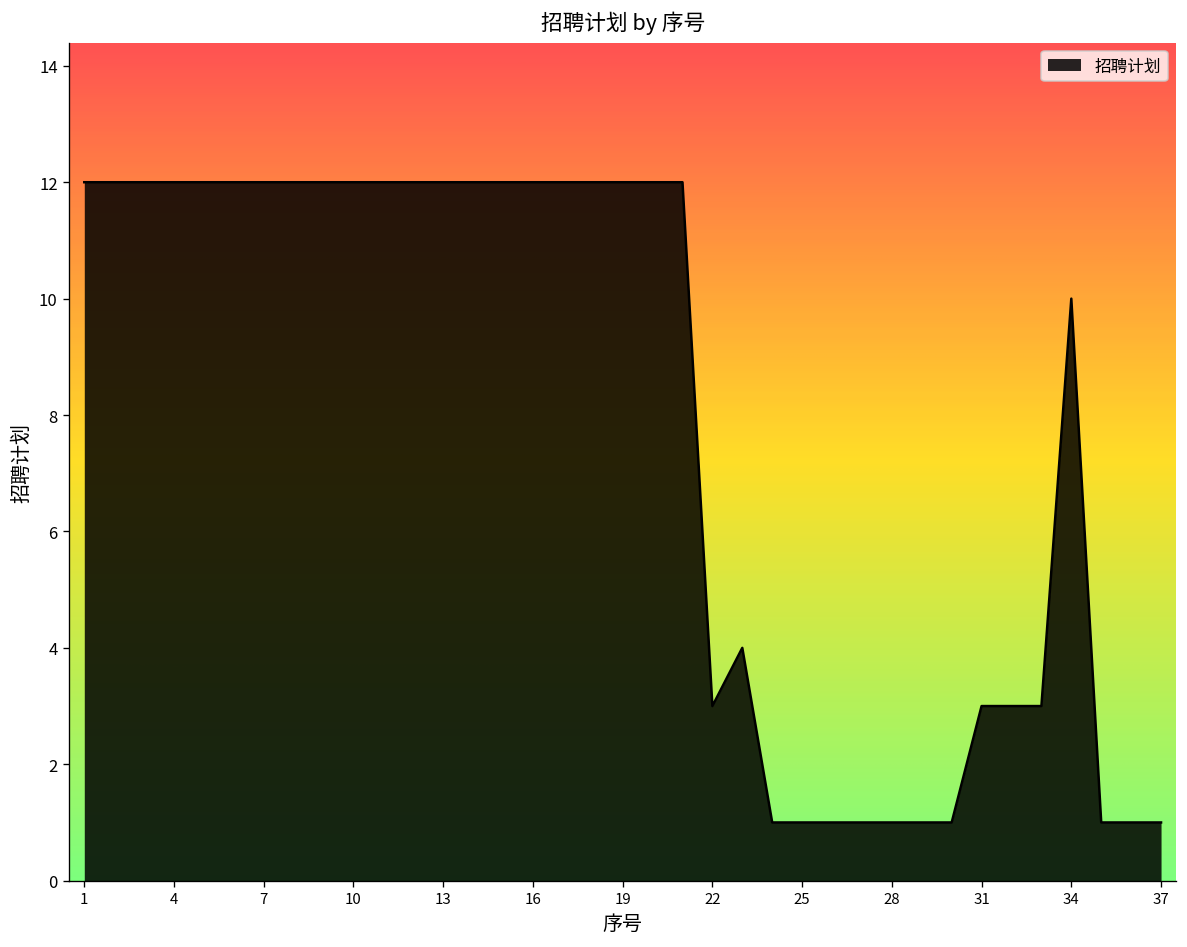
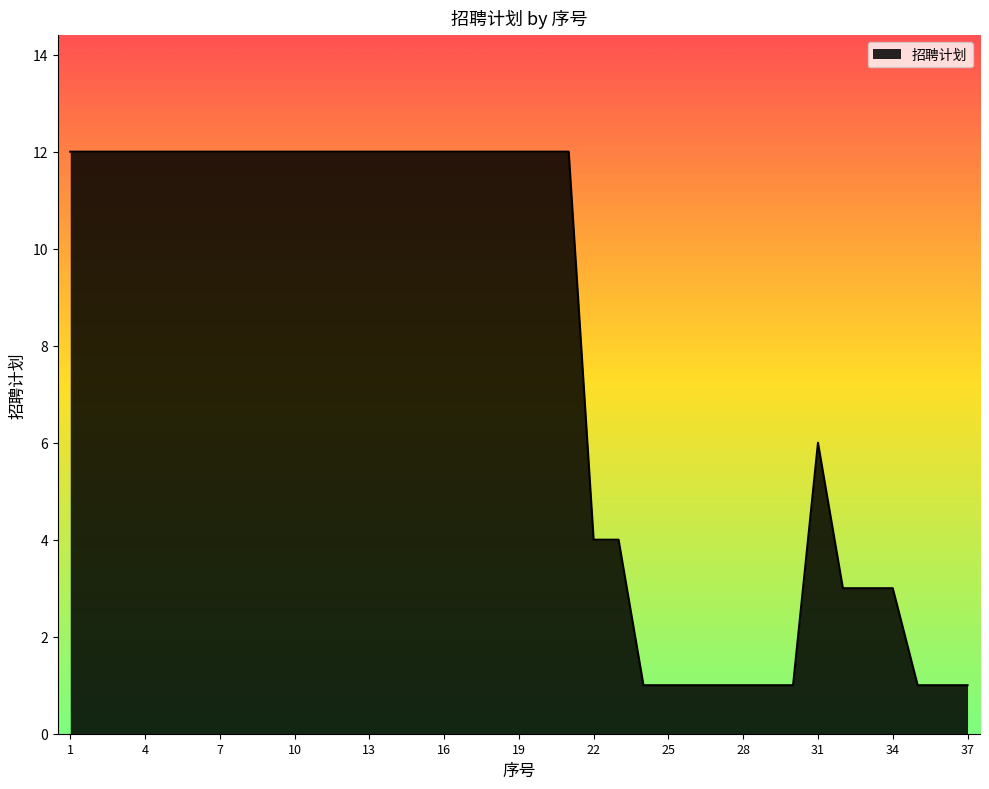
  {
    "1": 12,
    "4": 12,
    "7": 12,
    "10": 12,
    "13": 12,
    "16": 12,
    "19": 12,
-   "22": 3,
+   "22": 4,
    "25": 1,
    "28": 1,
-   "31": 3,
-   "34": 10,
+   "31": 6,
+   "34": 3,
    "37": 1
  }
